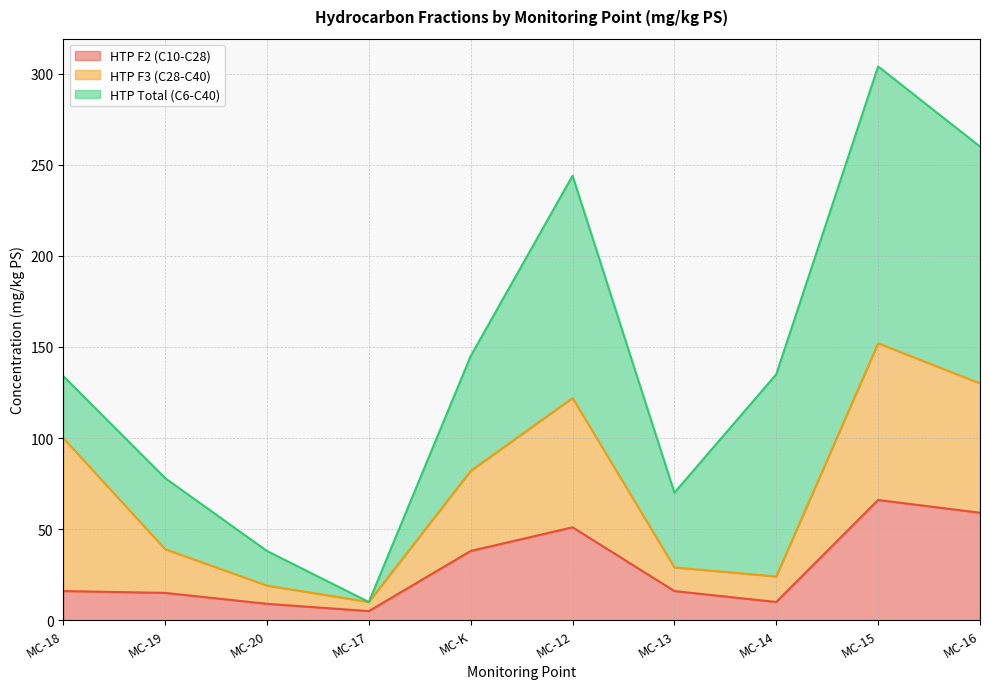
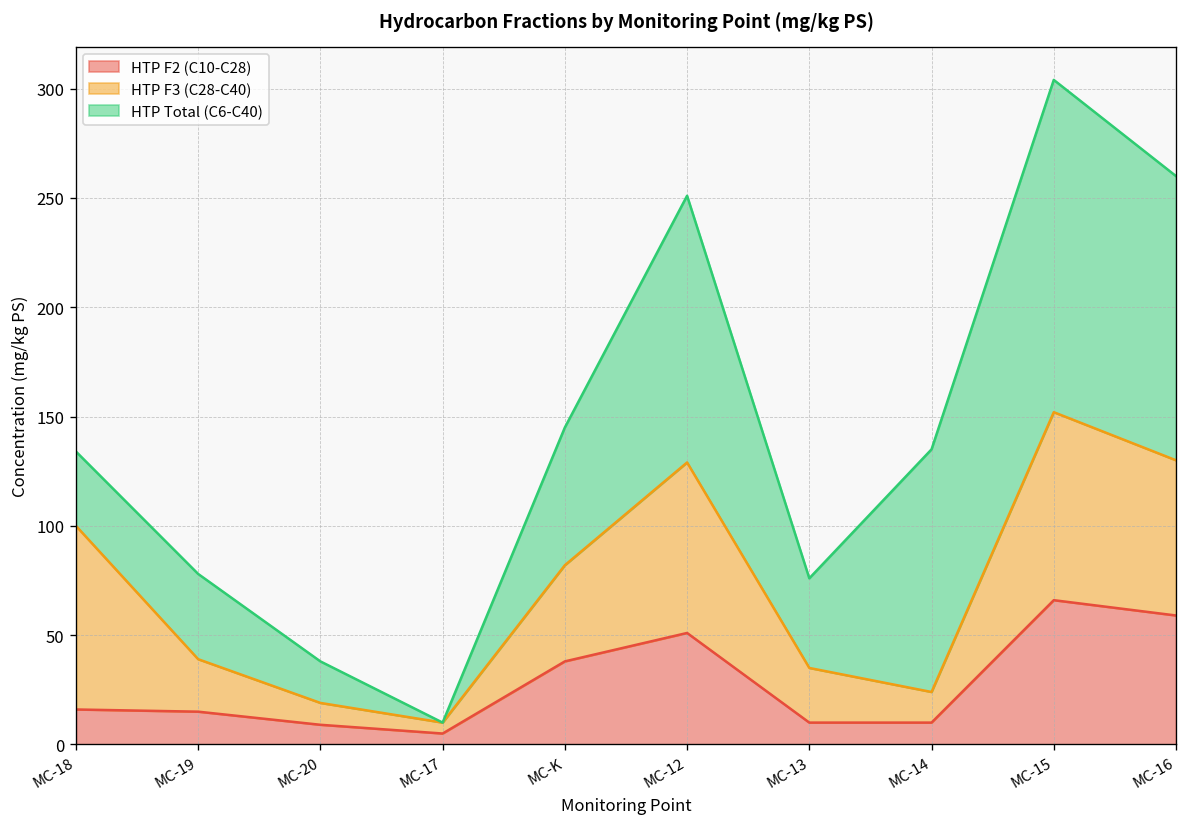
  {
    "HTP F2 (C10-C28)": {
      "MC-18": 16,
      "MC-19": 15,
      "MC-20": 9,
      "MC-17": 5,
      "MC-K": 38,
      "MC-12": 51,
-     "MC-13": 16,
+     "MC-13": 10,
      "MC-14": 10,
      "MC-15": 66,
      "MC-16": 59
    },
    "HTP F3 (C28-C40)": {
      "MC-18": 84,
      "MC-19": 24,
      "MC-20": 10,
      "MC-K": 44,
-     "MC-12": 71,
-     "MC-13": 13,
+     "MC-12": 78,
+     "MC-13": 25,
      "MC-14": 14,
      "MC-15": 86,
      "MC-16": 71
    },
    "HTP Total (C6-C40)": {
      "MC-18": 34,
      "MC-19": 39,
      "MC-20": 19,
      "MC-K": 63,
      "MC-12": 122,
      "MC-13": 41,
      "MC-14": 111,
      "MC-15": 152,
      "MC-16": 130
    }
  }
